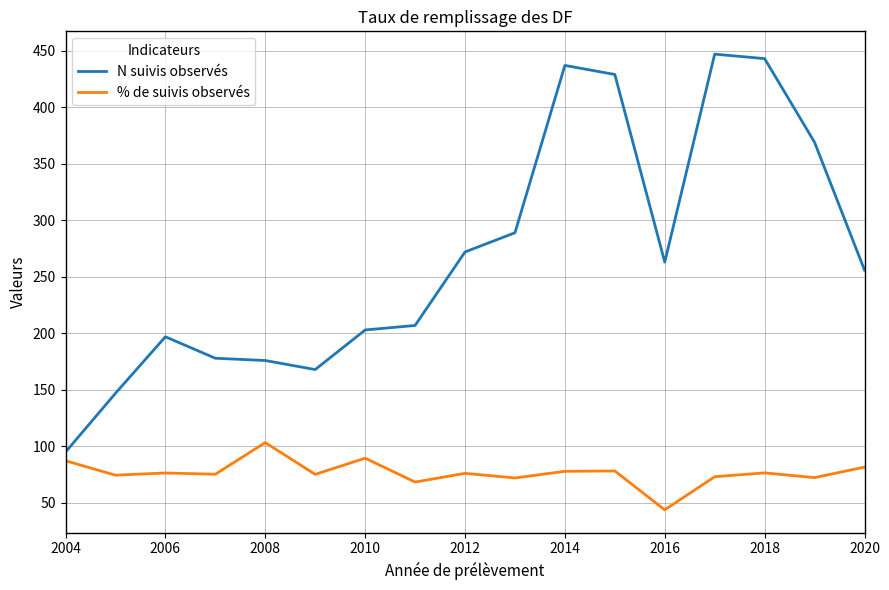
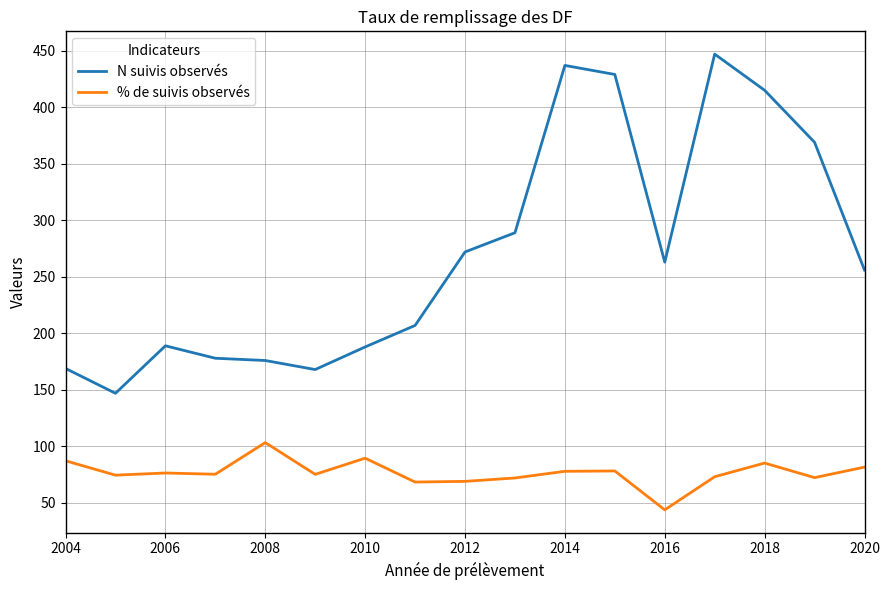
  {
    "N suivis observés": {
-     "2004": 95,
-     "2006": 197,
+     "2004": 169,
+     "2006": 189,
      "2008": 176,
-     "2010": 203,
+     "2010": 188,
      "2012": 272,
      "2014": 437,
      "2016": 263,
-     "2018": 443,
+     "2018": 415,
      "2020": 256
    },
    "% de suivis observés": {
      "2004": 87,
      "2006": 77,
      "2008": 103,
      "2010": 90,
-     "2012": 76,
+     "2012": 69,
      "2014": 78,
      "2016": 44,
-     "2018": 77,
+     "2018": 85,
      "2020": 82
    }
  }
